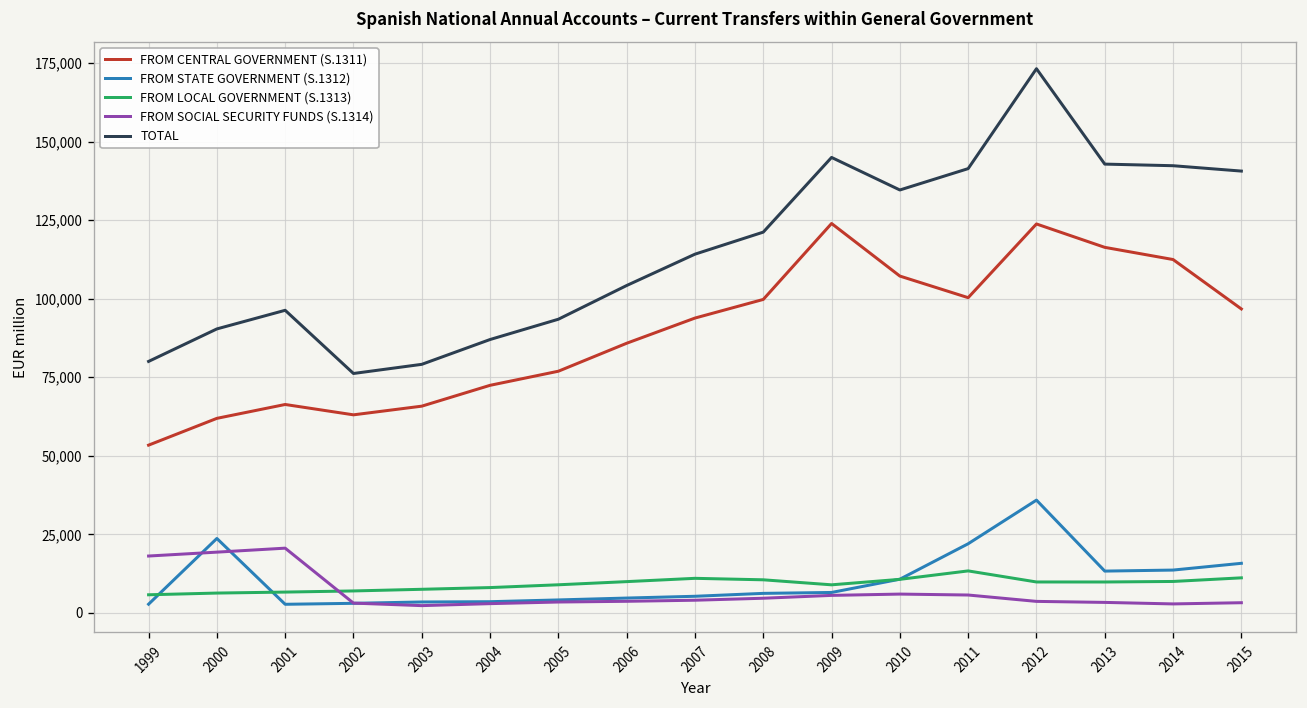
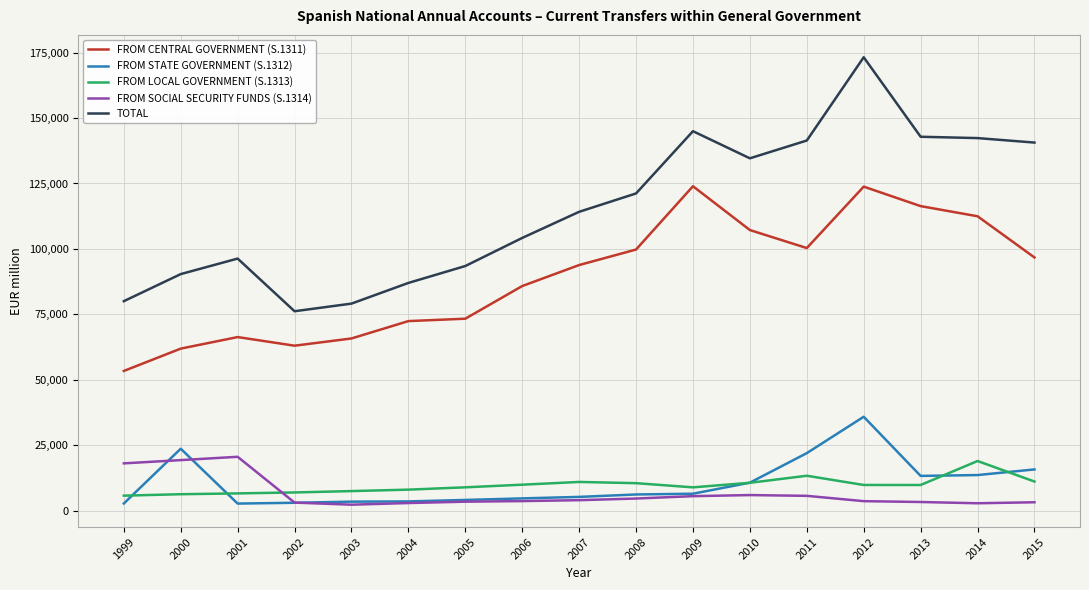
  {
    "FROM CENTRAL GOVERNMENT (S.1311)": {
      "1999": "53,000",
      "2000": "62,000",
      "2001": "66,000",
      "2002": "63,000",
      "2003": "66,000",
      "2004": "72,000",
-     "2005": "77,000",
+     "2005": "73,000",
      "2006": "86,000",
      "2007": "94,000",
      "2008": "100,000",
      "2009": "124,000",
      "2010": "107,000",
      "2011": "100,000",
      "2012": "124,000",
      "2013": "116,000",
      "2014": "112,000",
      "2015": "97,000"
    },
    "FROM STATE GOVERNMENT (S.1312)": {
      "1999": "3,000",
      "2000": "24,000",
      "2001": "3,000",
      "2003": "3,000",
      "2006": "5,000",
      "2007": "5,000",
      "2008": "6,000",
      "2011": "22,000",
      "2012": "36,000",
      "2013": "13,000",
      "2014": "14,000",
      "2015": "16,000"
    },
    "FROM LOCAL GOVERNMENT (S.1313)": {
      "1999": "6,000",
      "2000": "6,000",
      "2001": "7,000",
      "2002": "7,000",
      "2003": "8,000",
      "2004": "8,000",
      "2005": "9,000",
      "2006": "10,000",
      "2007": "11,000",
      "2008": "11,000",
      "2009": "9,000",
      "2011": "13,000",
      "2012": "10,000",
      "2013": "10,000",
-     "2014": "10,000",
+     "2014": "19,000",
      "2015": "11,000"
    },
    "FROM SOCIAL SECURITY FUNDS (S.1314)": {
      "1999": "18,000",
      "2000": "19,000",
      "2001": "21,000",
      "2003": "2,000",
      "2006": "4,000",
      "2007": "4,000",
      "2008": "5,000",
      "2010": "6,000",
      "2011": "6,000",
      "2012": "4,000",
      "2013": "3,000",
      "2014": "3,000",
      "2015": "3,000"
    },
    "TOTAL": {
      "1999": "80,000",
      "2000": "90,000",
      "2001": "96,000",
      "2002": "76,000",
      "2003": "79,000",
      "2004": "87,000",
      "2005": "93,000",
      "2006": "104,000",
      "2007": "114,000",
      "2008": "121,000",
      "2009": "145,000",
      "2010": "135,000",
      "2011": "141,000",
      "2012": "173,000",
      "2013": "143,000",
      "2014": "142,000",
      "2015": "141,000"
    }
  }
